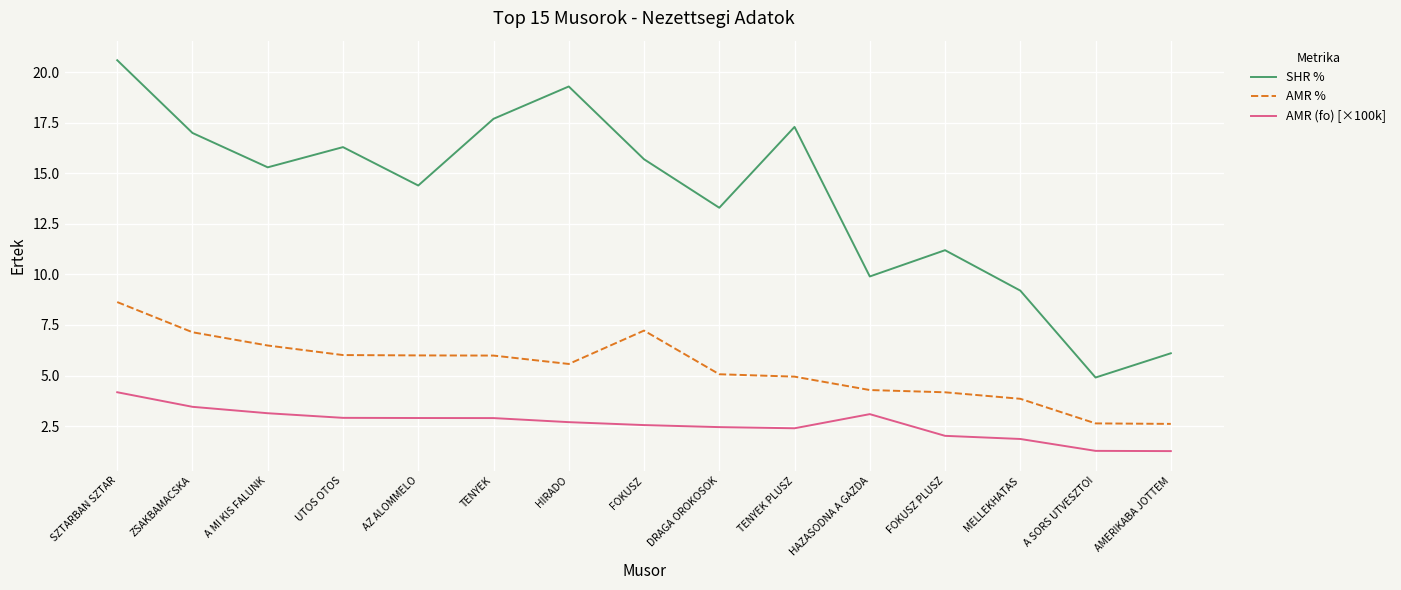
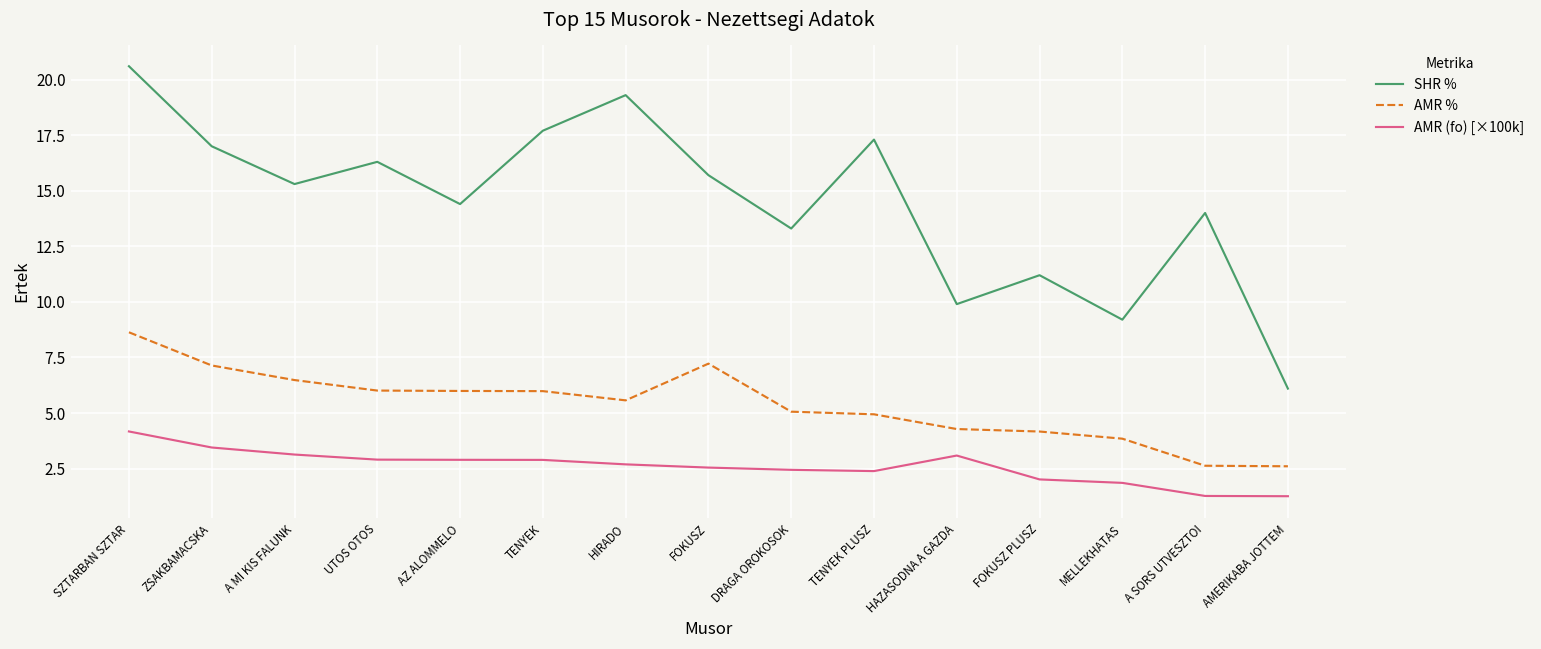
  {
    "SHR %": {
      "SZTARBAN SZTAR": 20.6,
      "ZSAKBAMACSKA": 17.0,
      "A MI KIS FALUNK": 15.3,
      "UTOS OTOS": 16.3,
      "AZ ALOMMELO": 14.4,
      "TENYEK": 17.7,
      "HIRADO": 19.3,
      "FOKUSZ": 15.7,
      "DRAGA OROKOSOK": 13.3,
      "TENYEK PLUSZ": 17.3,
      "HAZASODNA A GAZDA": 9.9,
      "FOKUSZ PLUSZ": 11.2,
      "MELLEKHATAS": 9.2,
-     "A SORS UTVESZTOI": 4.9,
+     "A SORS UTVESZTOI": 14.0,
      "AMERIKABA JOTTEM": 6.1
    },
    "AMR %": {
      "SZTARBAN SZTAR": 8.6,
      "ZSAKBAMACSKA": 7.1,
      "A MI KIS FALUNK": 6.5,
      "UTOS OTOS": 6.0,
      "AZ ALOMMELO": 6.0,
      "TENYEK": 6.0,
      "HIRADO": 5.6,
      "FOKUSZ": 7.2,
      "DRAGA OROKOSOK": 5.1,
      "TENYEK PLUSZ": 4.9,
      "HAZASODNA A GAZDA": 4.3,
      "FOKUSZ PLUSZ": 4.2,
      "MELLEKHATAS": 3.8,
      "A SORS UTVESZTOI": 2.6,
      "AMERIKABA JOTTEM": 2.6
    },
    "AMR (fo) [×100k]": {
      "SZTARBAN SZTAR": 4.2,
      "ZSAKBAMACSKA": 3.5,
      "A MI KIS FALUNK": 3.1,
      "UTOS OTOS": 2.9,
      "AZ ALOMMELO": 2.9,
      "TENYEK": 2.9,
      "HIRADO": 2.7,
      "FOKUSZ": 2.5,
      "DRAGA OROKOSOK": 2.4,
      "TENYEK PLUSZ": 2.4,
      "HAZASODNA A GAZDA": 3.1,
      "FOKUSZ PLUSZ": 2.0,
      "MELLEKHATAS": 1.9,
      "A SORS UTVESZTOI": 1.3,
      "AMERIKABA JOTTEM": 1.3
    }
  }
